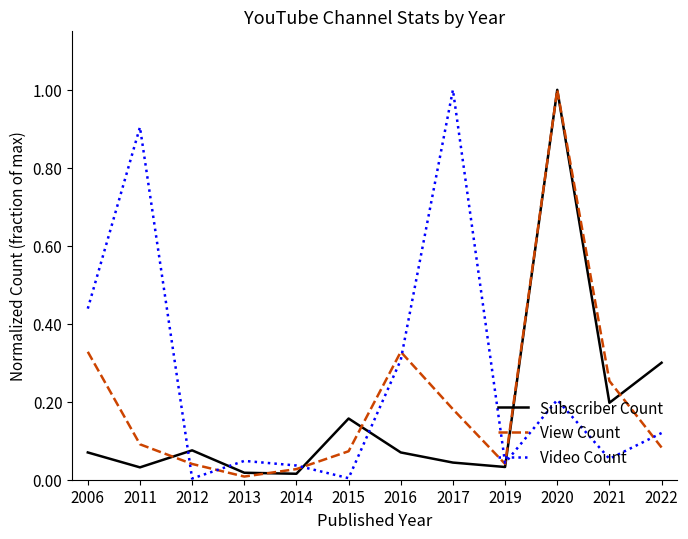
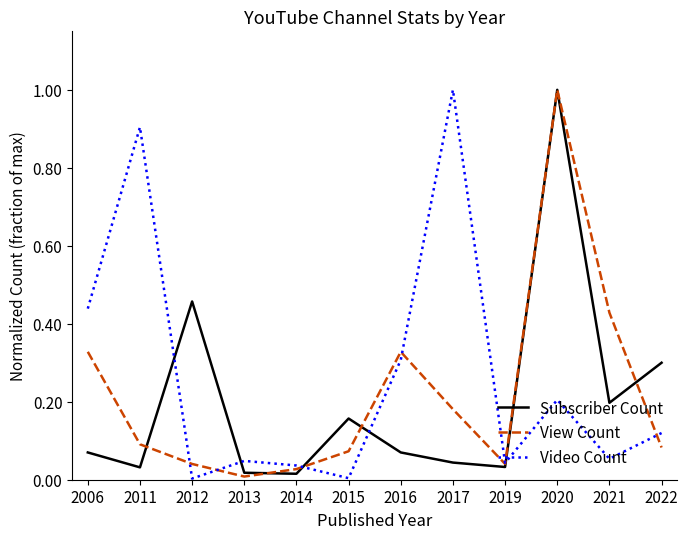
  {
    "Subscriber Count": {
      "2006": 0.07,
      "2011": 0.03,
-     "2012": 0.08,
+     "2012": 0.46,
      "2013": 0.02,
      "2014": 0.02,
      "2015": 0.16,
      "2016": 0.07,
      "2017": 0.04,
      "2019": 0.03,
      "2021": 0.20,
      "2022": 0.30
    },
    "View Count": {
      "2006": 0.33,
      "2011": 0.09,
      "2012": 0.04,
      "2013": 0.01,
      "2014": 0.03,
      "2015": 0.07,
      "2016": 0.33,
      "2017": 0.18,
-     "2021": 0.25,
+     "2021": 0.43,
      "2022": 0.08
    },
    "Video Count": {
      "2006": 0.44,
      "2011": 0.90,
      "2012": 0.00,
      "2013": 0.05,
      "2014": 0.04,
      "2015": 0.00,
      "2016": 0.31,
      "2017": 1.00,
      "2020": 0.20,
      "2021": 0.05,
      "2022": 0.12
    }
  }
